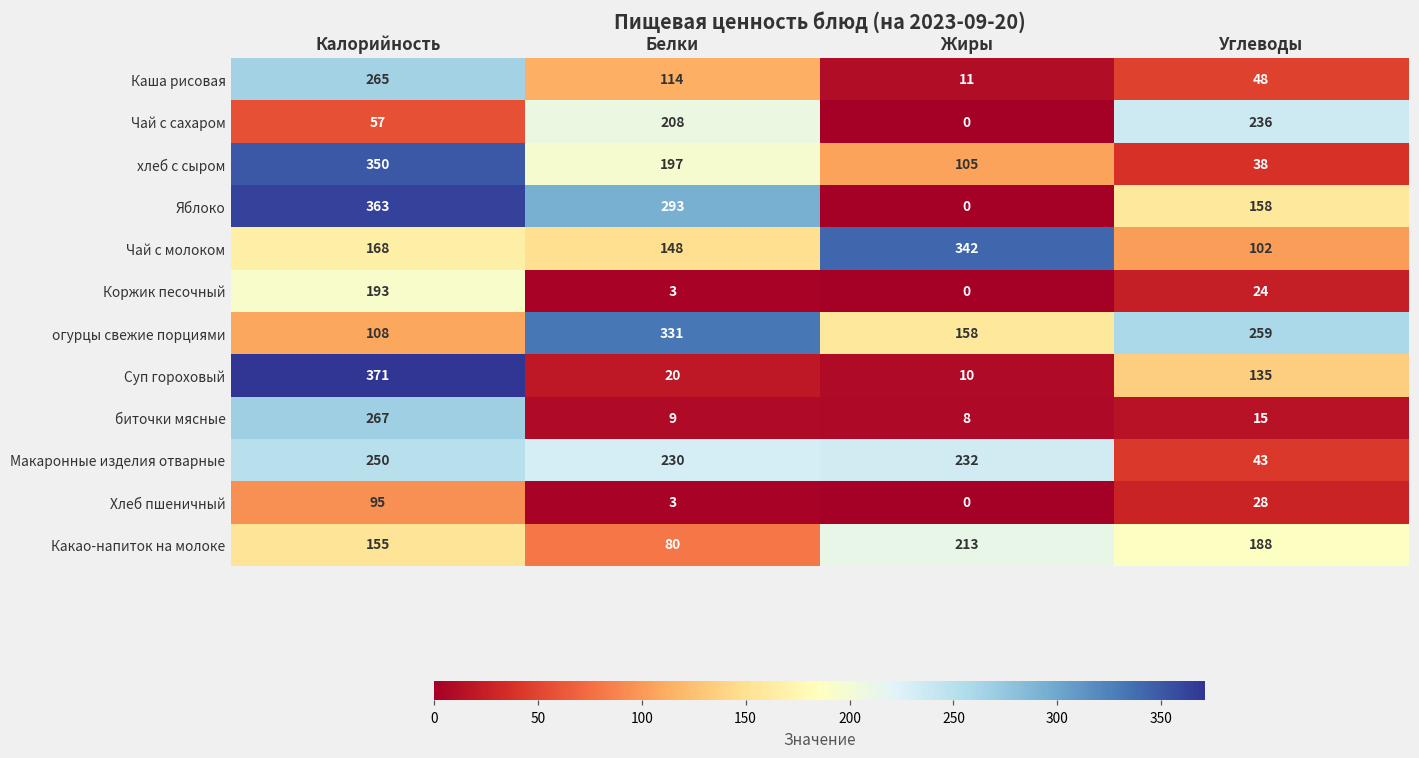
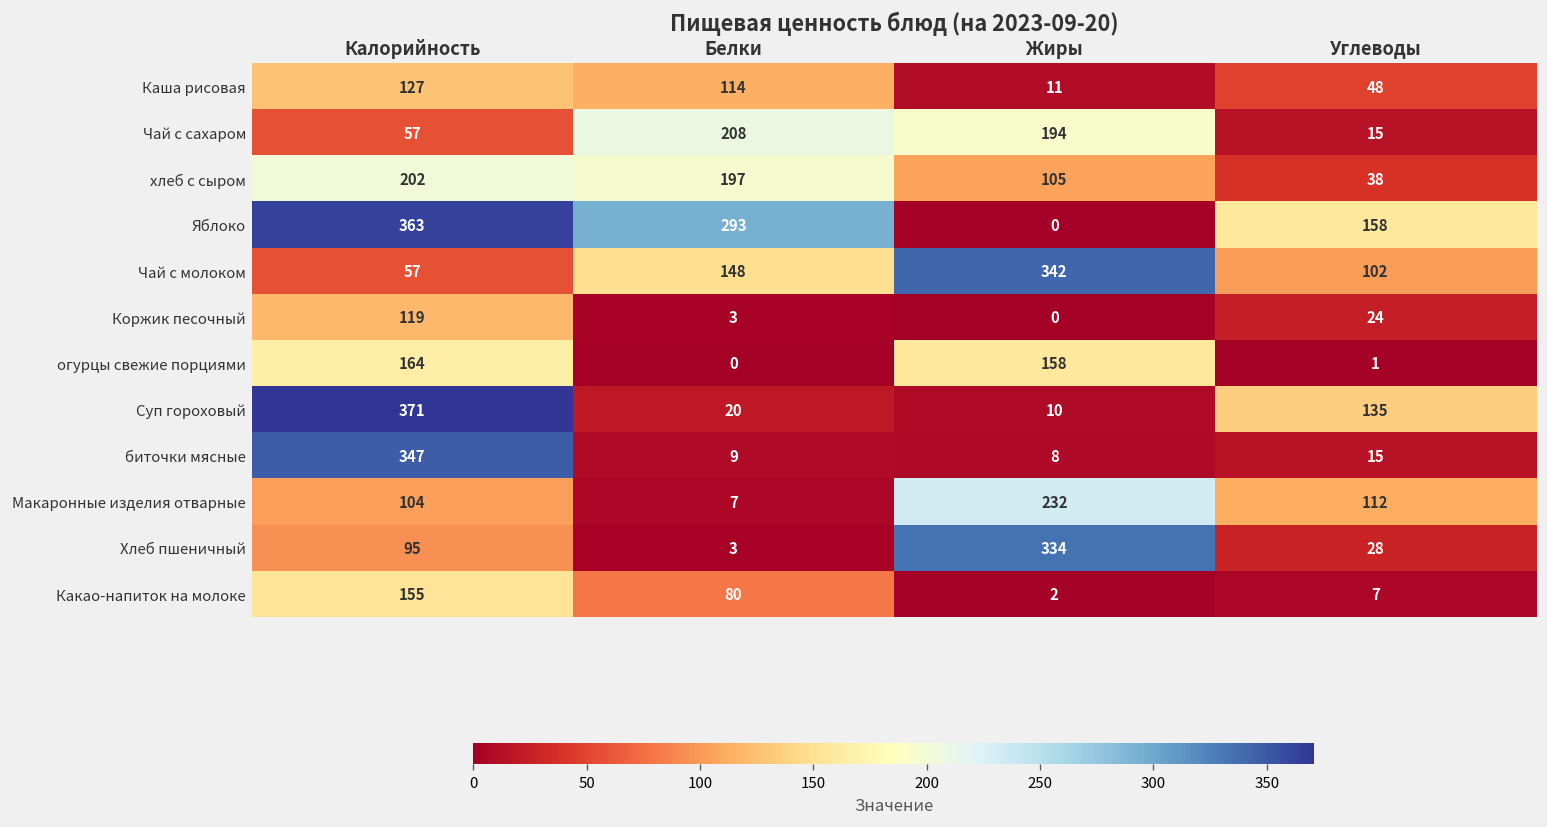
  {
    "Каша рисовая": {
-     "Калорийность": 265,
+     "Калорийность": 127,
      "Белки": 114,
      "Жиры": 11,
      "Углеводы": 48
    },
    "Чай с сахаром": {
      "Калорийность": 57,
      "Белки": 208,
-     "Жиры": 0,
-     "Углеводы": 236
+     "Жиры": 194,
+     "Углеводы": 15
    },
    "хлеб с сыром": {
-     "Калорийность": 350,
+     "Калорийность": 202,
      "Белки": 197,
      "Жиры": 105,
      "Углеводы": 38
    },
    "Яблоко": {
      "Калорийность": 363,
      "Белки": 293,
      "Жиры": 0,
      "Углеводы": 158
    },
    "Чай с молоком": {
-     "Калорийность": 168,
+     "Калорийность": 57,
      "Белки": 148,
      "Жиры": 342,
      "Углеводы": 102
    },
    "Коржик песочный": {
-     "Калорийность": 193,
+     "Калорийность": 119,
      "Белки": 3,
      "Жиры": 0,
      "Углеводы": 24
    },
    "огурцы свежие порциями": {
-     "Калорийность": 108,
-     "Белки": 331,
+     "Калорийность": 164,
+     "Белки": 0,
      "Жиры": 158,
-     "Углеводы": 259
+     "Углеводы": 1
    },
    "Суп гороховый": {
      "Калорийность": 371,
      "Белки": 20,
      "Жиры": 10,
      "Углеводы": 135
    },
    "биточки мясные": {
-     "Калорийность": 267,
+     "Калорийность": 347,
      "Белки": 9,
      "Жиры": 8,
      "Углеводы": 15
    },
    "Макаронные изделия отварные": {
-     "Калорийность": 250,
-     "Белки": 230,
+     "Калорийность": 104,
+     "Белки": 7,
      "Жиры": 232,
-     "Углеводы": 43
+     "Углеводы": 112
    },
    "Хлеб пшеничный": {
      "Калорийность": 95,
      "Белки": 3,
-     "Жиры": 0,
+     "Жиры": 334,
      "Углеводы": 28
    },
    "Какао-напиток на молоке": {
      "Калорийность": 155,
      "Белки": 80,
-     "Жиры": 213,
-     "Углеводы": 188
+     "Жиры": 2,
+     "Углеводы": 7
    }
  }
